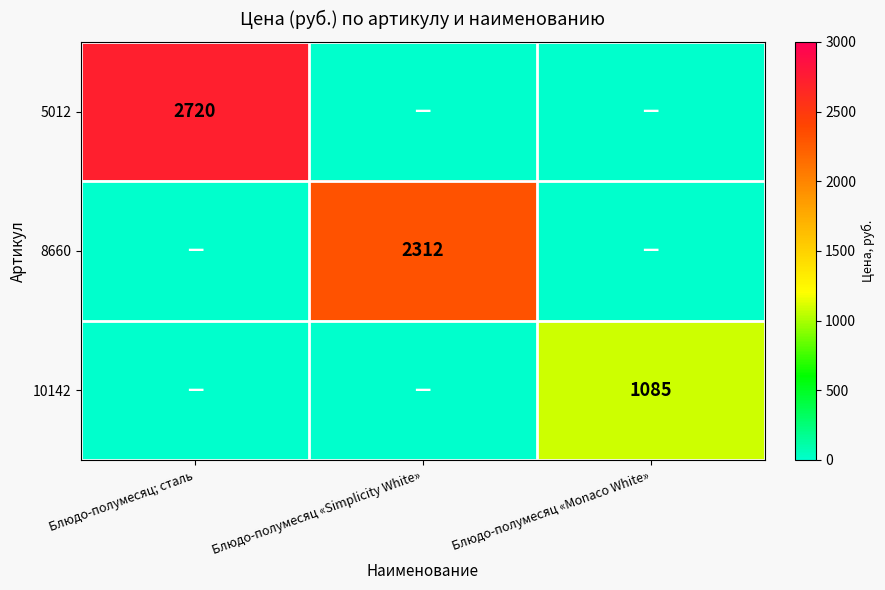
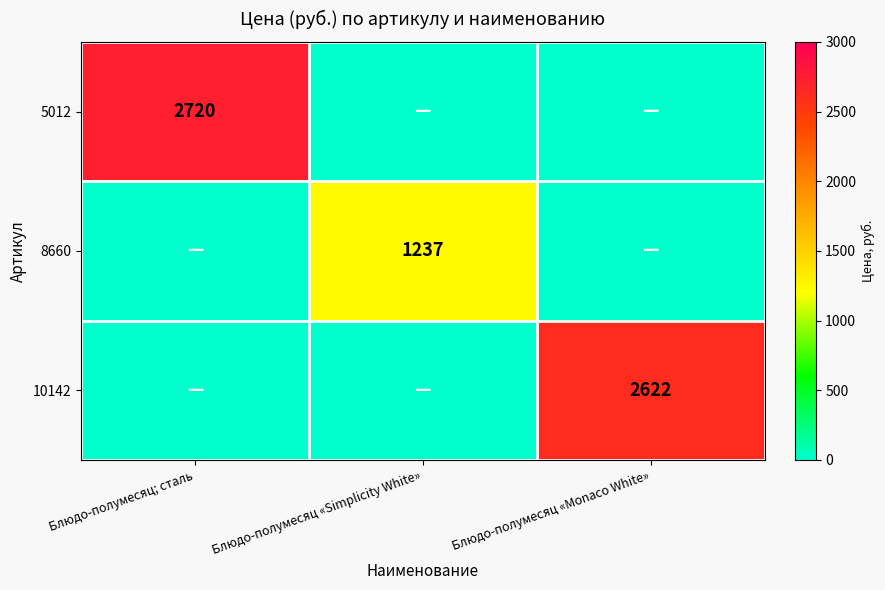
  {
    "5012": {
      "Блюдо-полумесяц; сталь": 2720
    },
    "8660": {
-     "Блюдо-полумесяц «Simplicity White»": 2312
+     "Блюдо-полумесяц «Simplicity White»": 1237
    },
    "10142": {
-     "Блюдо-полумесяц «Monaco White»": 1085
+     "Блюдо-полумесяц «Monaco White»": 2622
    }
  }
